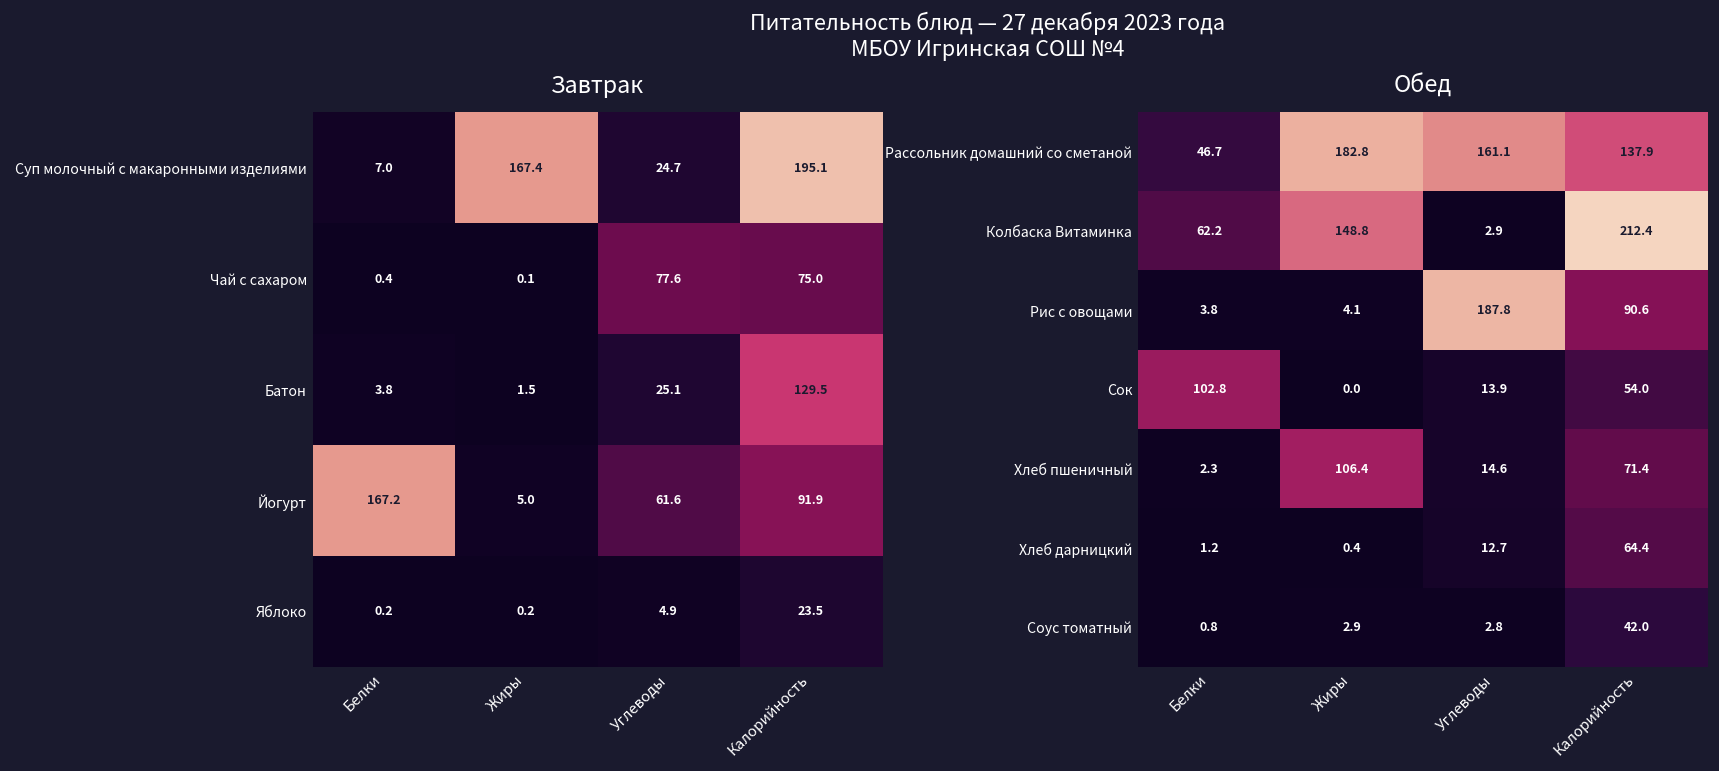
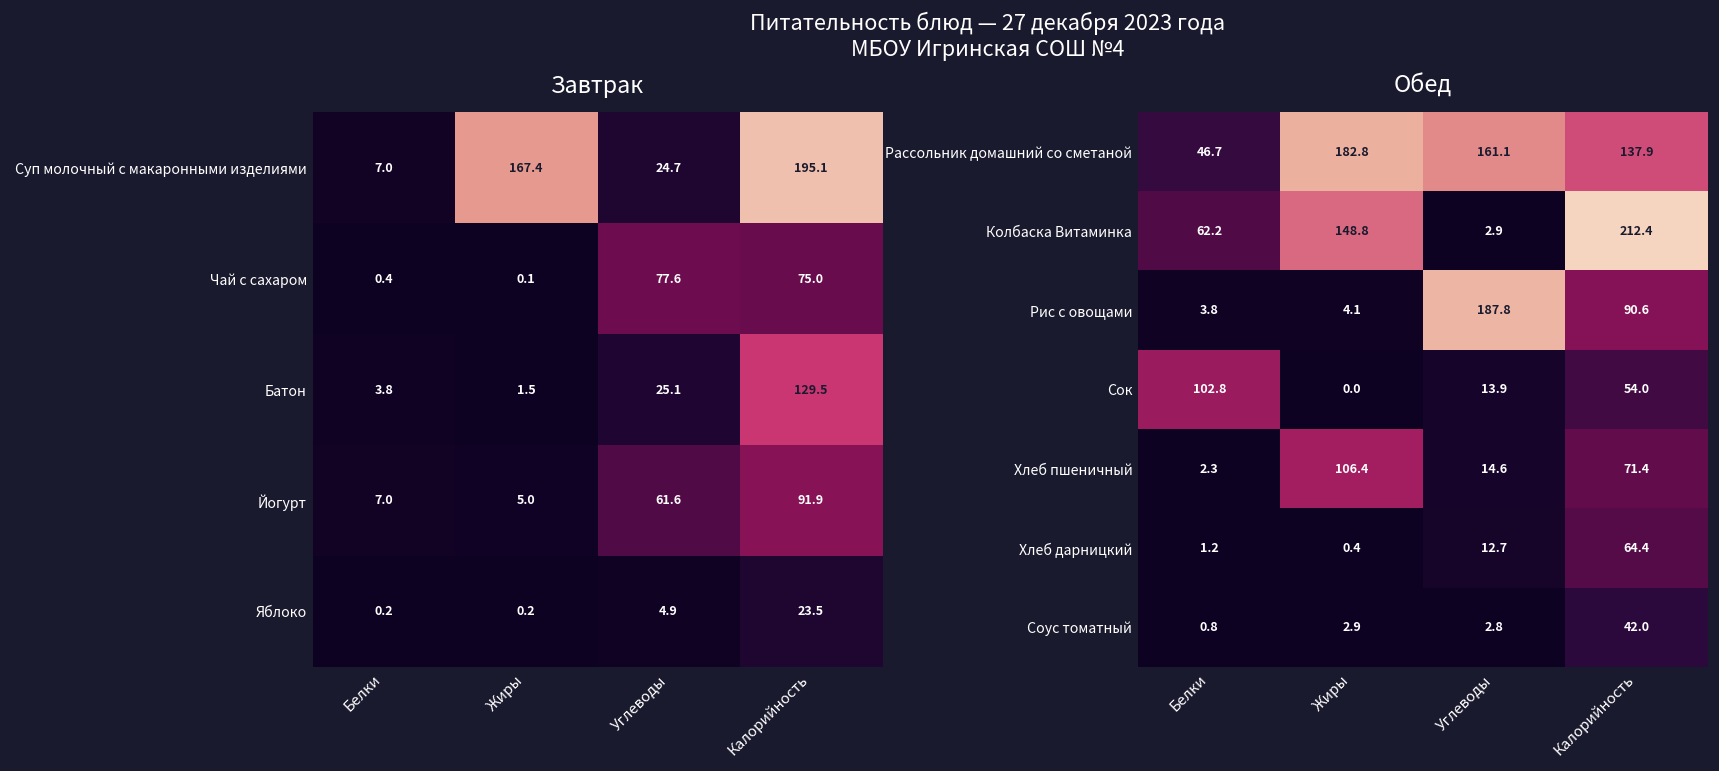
  {
    "Завтрак": {
      "Суп молочный с макаронными изделиями": {
        "Белки": 7.0,
        "Жиры": 167.4,
        "Углеводы": 24.7,
        "Калорийность": 195.1
      },
      "Чай с сахаром": {
        "Белки": 0.4,
        "Жиры": 0.1,
        "Углеводы": 77.6,
        "Калорийность": 75.0
      },
      "Батон": {
        "Белки": 3.8,
        "Жиры": 1.5,
        "Углеводы": 25.1,
        "Калорийность": 129.5
      },
      "Йогурт": {
-       "Белки": 167.2,
+       "Белки": 7.0,
        "Жиры": 5.0,
        "Углеводы": 61.6,
        "Калорийность": 91.9
      },
      "Яблоко": {
        "Белки": 0.2,
        "Жиры": 0.2,
        "Углеводы": 4.9,
        "Калорийность": 23.5
      }
    },
    "Обед": {
      "Рассольник домашний со сметаной": {
        "Белки": 46.7,
        "Жиры": 182.8,
        "Углеводы": 161.1,
        "Калорийность": 137.9
      },
      "Колбаска Витаминка": {
        "Белки": 62.2,
        "Жиры": 148.8,
        "Углеводы": 2.9,
        "Калорийность": 212.4
      },
      "Рис с овощами": {
        "Белки": 3.8,
        "Жиры": 4.1,
        "Углеводы": 187.8,
        "Калорийность": 90.6
      },
      "Сок": {
        "Белки": 102.8,
        "Жиры": 0.0,
        "Углеводы": 13.9,
        "Калорийность": 54.0
      },
      "Хлеб пшеничный": {
        "Белки": 2.3,
        "Жиры": 106.4,
        "Углеводы": 14.6,
        "Калорийность": 71.4
      },
      "Хлеб дарницкий": {
        "Белки": 1.2,
        "Жиры": 0.4,
        "Углеводы": 12.7,
        "Калорийность": 64.4
      },
      "Соус томатный": {
        "Белки": 0.8,
        "Жиры": 2.9,
        "Углеводы": 2.8,
        "Калорийность": 42.0
      }
    }
  }
